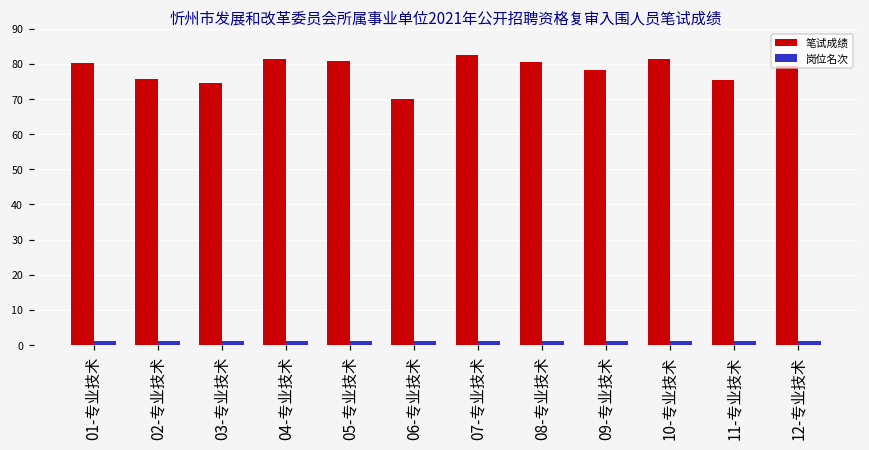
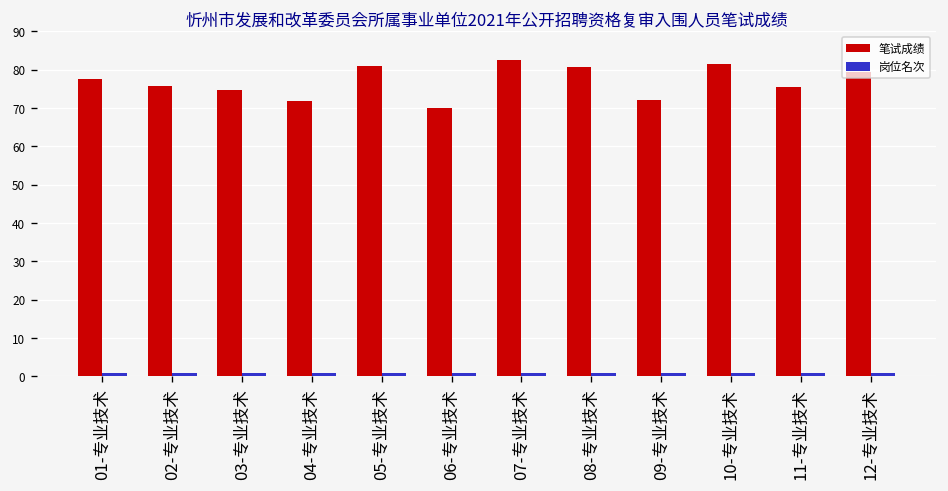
  {
    "笔试成绩": {
-     "01-专业技术": 80,
+     "01-专业技术": 78,
      "02-专业技术": 76,
      "03-专业技术": 75,
-     "04-专业技术": 81,
+     "04-专业技术": 72,
      "05-专业技术": 81,
      "06-专业技术": 70,
      "07-专业技术": 83,
      "08-专业技术": 81,
-     "09-专业技术": 78,
+     "09-专业技术": 72,
      "10-专业技术": 82,
      "11-专业技术": 75
    },
    "岗位名次": {
      "01-专业技术": 1,
      "02-专业技术": 1,
      "03-专业技术": 1,
      "04-专业技术": 1,
      "05-专业技术": 1,
      "06-专业技术": 1,
      "07-专业技术": 1,
      "08-专业技术": 1,
      "09-专业技术": 1,
      "10-专业技术": 1,
      "11-专业技术": 1,
      "12-专业技术": 1
    }
  }
